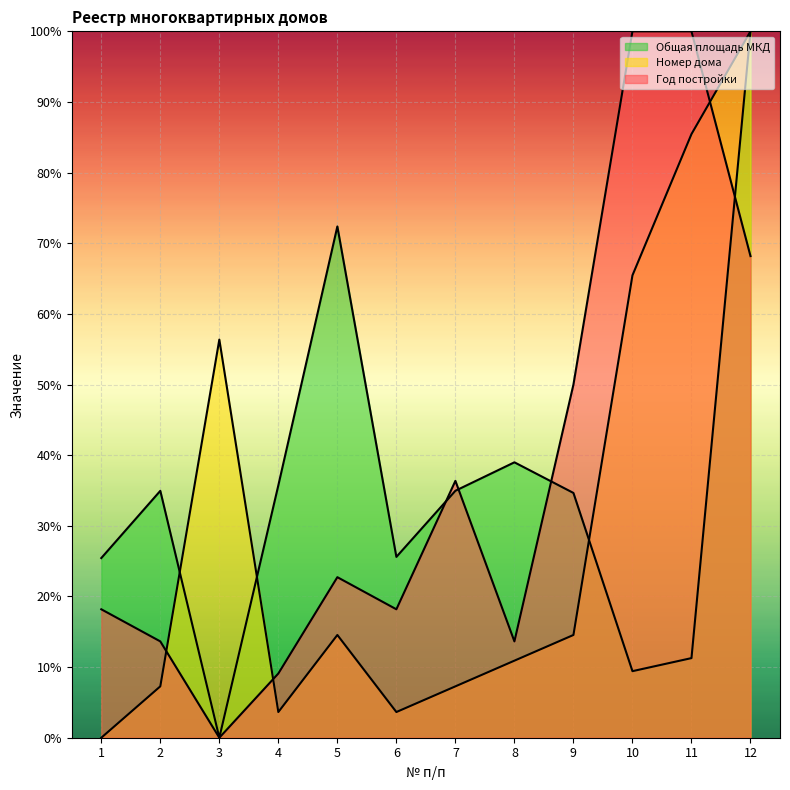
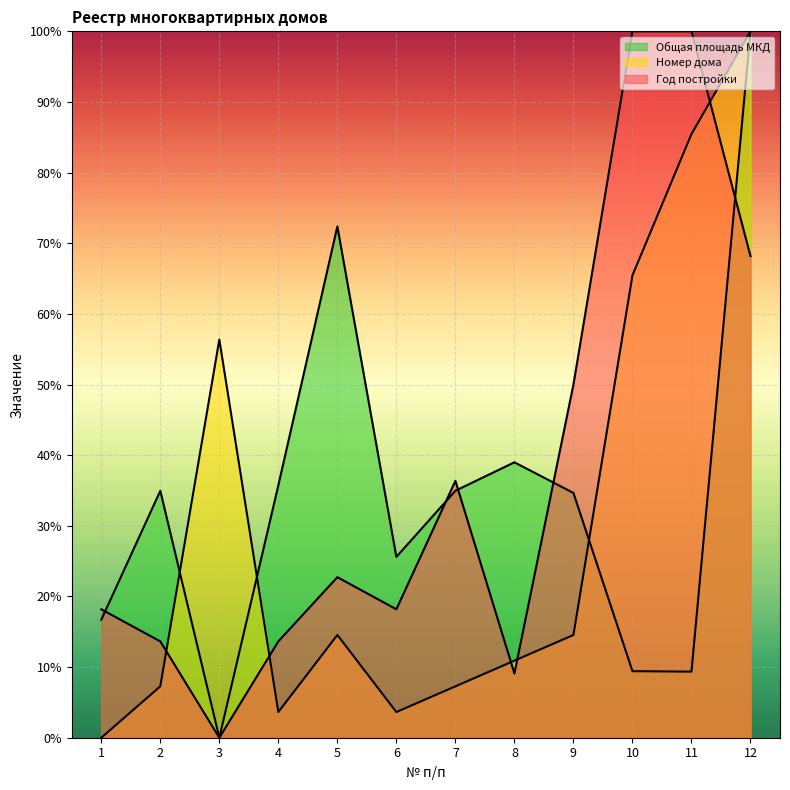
  {
    "Общая площадь МКД": {
-     "1": "25%",
+     "1": "17%",
      "2": "35%",
      "4": "36%",
      "5": "72%",
      "6": "26%",
      "7": "35%",
      "8": "39%",
      "9": "35%",
      "10": "9%",
-     "11": "11%"
+     "11": "9%"
    },
    "Номер дома": {
      "1": "0%",
      "2": "7%",
      "3": "56%",
      "4": "4%",
      "5": "15%",
      "6": "4%",
      "7": "7%",
      "8": "11%",
      "9": "15%",
      "10": "65%",
      "11": "85%"
    },
    "Год постройки": {
      "1": "18%",
      "2": "14%",
-     "4": "9%",
+     "4": "14%",
      "5": "23%",
      "6": "18%",
      "7": "36%",
-     "8": "14%",
+     "8": "9%",
      "9": "50%",
      "10": "100%",
      "11": "100%",
      "12": "68%"
    }
  }
